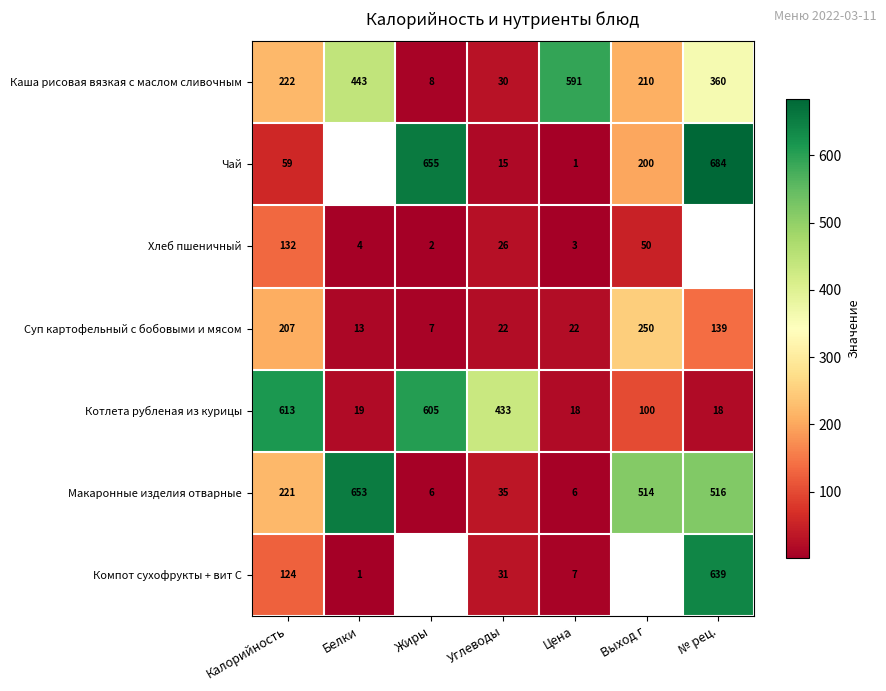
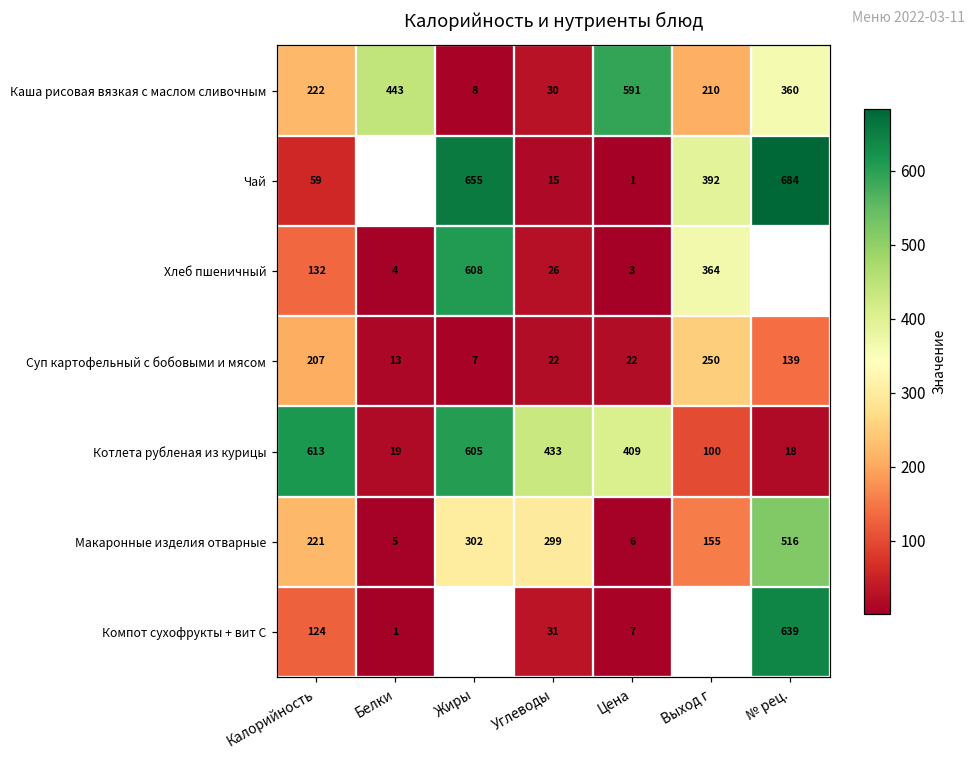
  {
    "Каша рисовая вязкая с маслом сливочным": {
      "Калорийность": 222,
      "Белки": 443,
      "Жиры": 8,
      "Углеводы": 30,
      "Цена": 591,
      "Выход г": 210,
      "№ рец.": 360
    },
    "Чай": {
      "Калорийность": 59,
      "Жиры": 655,
      "Углеводы": 15,
      "Цена": 1,
-     "Выход г": 200,
+     "Выход г": 392,
      "№ рец.": 684
    },
    "Хлеб пшеничный": {
      "Калорийность": 132,
      "Белки": 4,
-     "Жиры": 2,
+     "Жиры": 608,
      "Углеводы": 26,
      "Цена": 3,
-     "Выход г": 50
+     "Выход г": 364
    },
    "Суп картофельный с бобовыми и мясом": {
      "Калорийность": 207,
      "Белки": 13,
      "Жиры": 7,
      "Углеводы": 22,
      "Цена": 22,
      "Выход г": 250,
      "№ рец.": 139
    },
    "Котлета рубленая из курицы": {
      "Калорийность": 613,
      "Белки": 19,
      "Жиры": 605,
      "Углеводы": 433,
-     "Цена": 18,
+     "Цена": 409,
      "Выход г": 100,
      "№ рец.": 18
    },
    "Макаронные изделия отварные": {
      "Калорийность": 221,
-     "Белки": 653,
-     "Жиры": 6,
-     "Углеводы": 35,
+     "Белки": 5,
+     "Жиры": 302,
+     "Углеводы": 299,
      "Цена": 6,
-     "Выход г": 514,
+     "Выход г": 155,
      "№ рец.": 516
    },
    "Компот сухофрукты + вит С": {
      "Калорийность": 124,
      "Белки": 1,
      "Углеводы": 31,
      "Цена": 7,
      "№ рец.": 639
    }
  }
